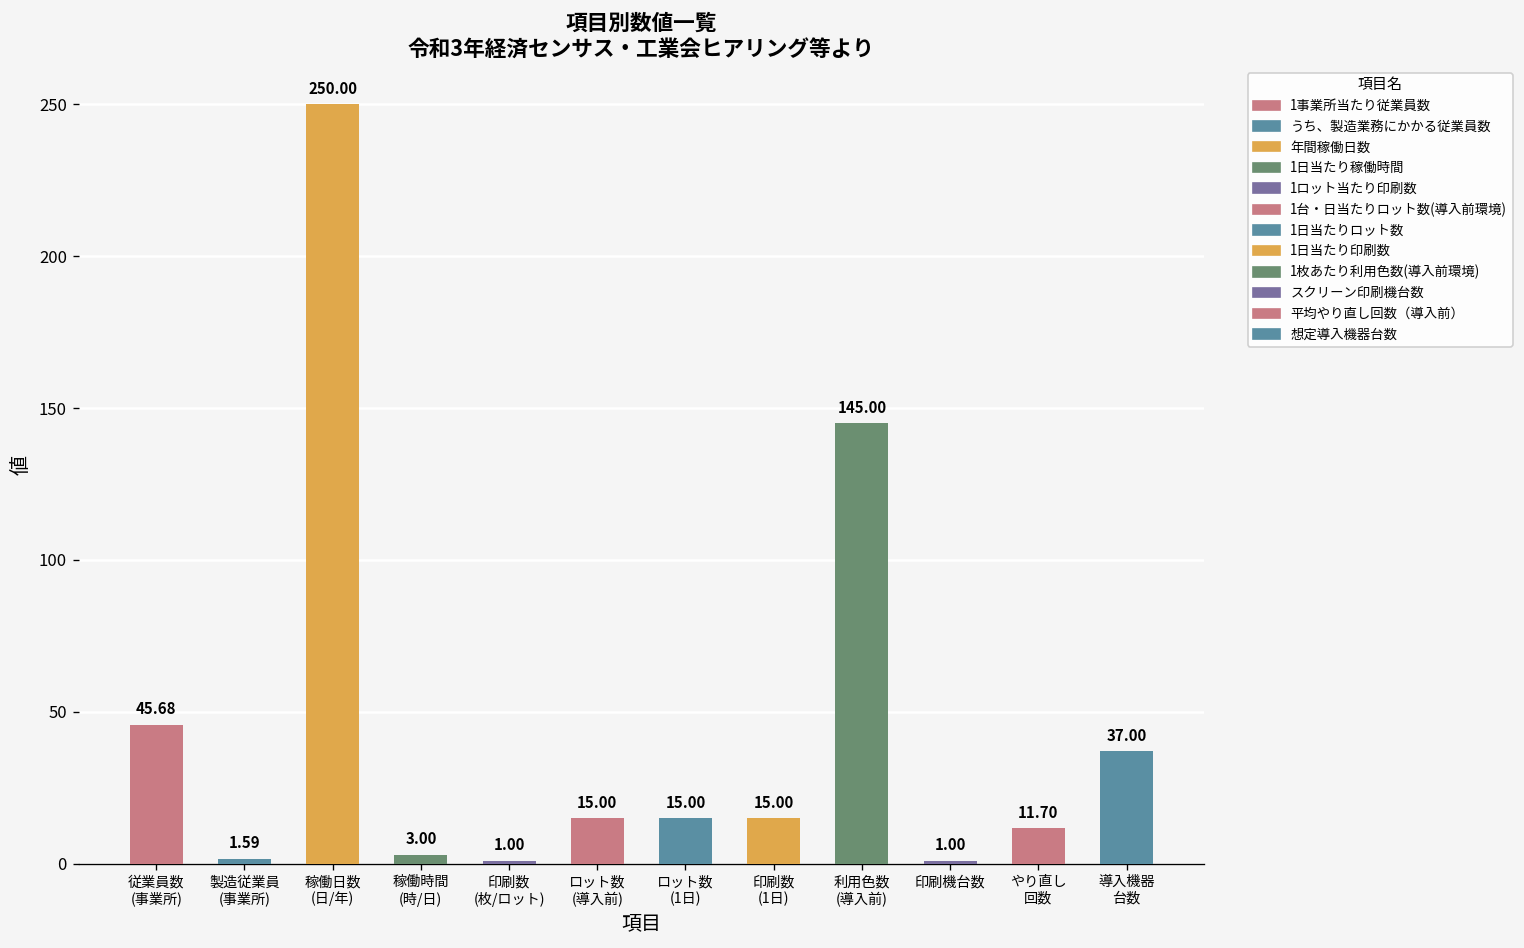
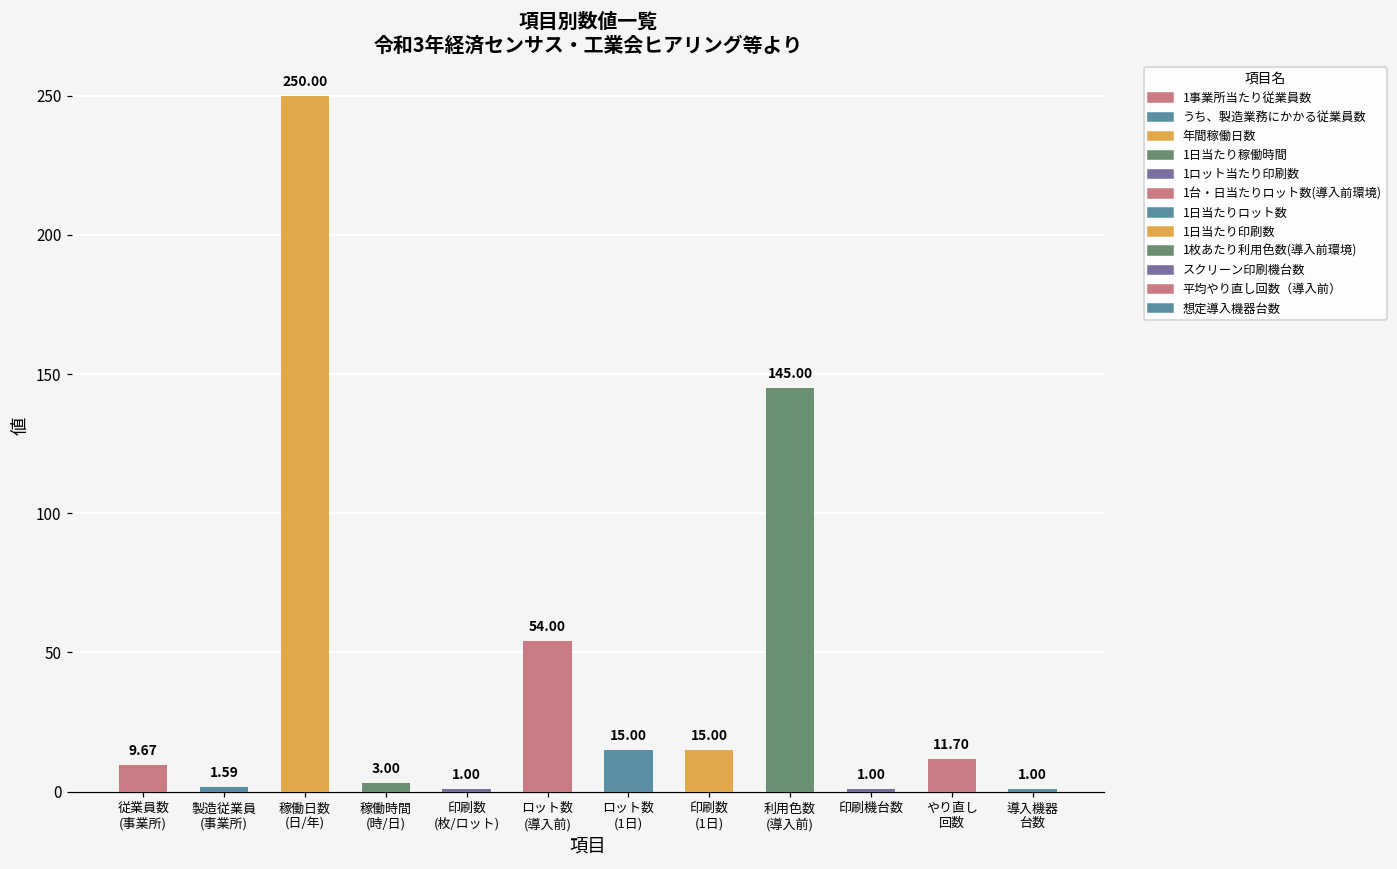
  {
-   "従業員数 (事業所)": 45.68,
+   "従業員数 (事業所)": 9.67,
    "製造従業員 (事業所)": 1.59,
    "稼働日数 (日/年)": 250.00,
    "稼働時間 (時/日)": 3.00,
    "印刷数 (枚/ロット)": 1.00,
-   "ロット数 (導入前)": 15.00,
+   "ロット数 (導入前)": 54.00,
    "ロット数 (1日)": 15.00,
    "印刷数 (1日)": 15.00,
    "利用色数 (導入前)": 145.00,
    "印刷機台数": 1.00,
    "やり直し 回数": 11.70,
-   "導入機器 台数": 37.00
+   "導入機器 台数": 1.00
  }
